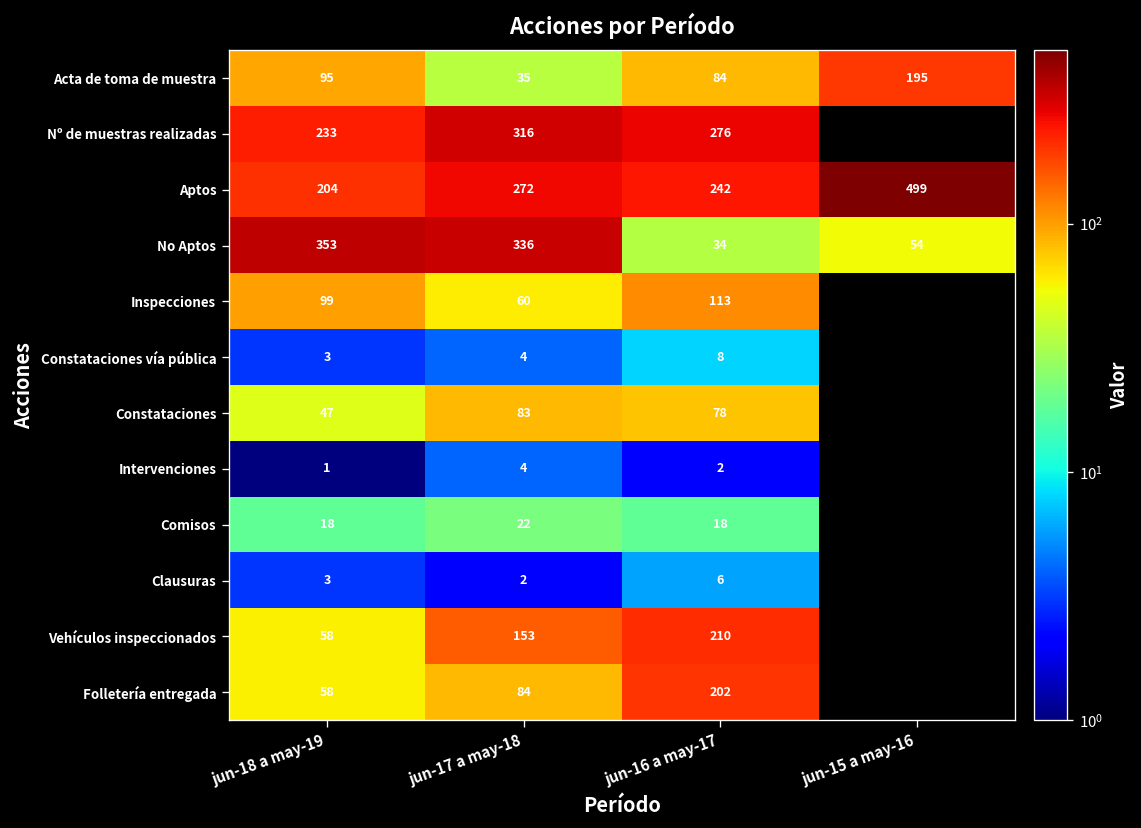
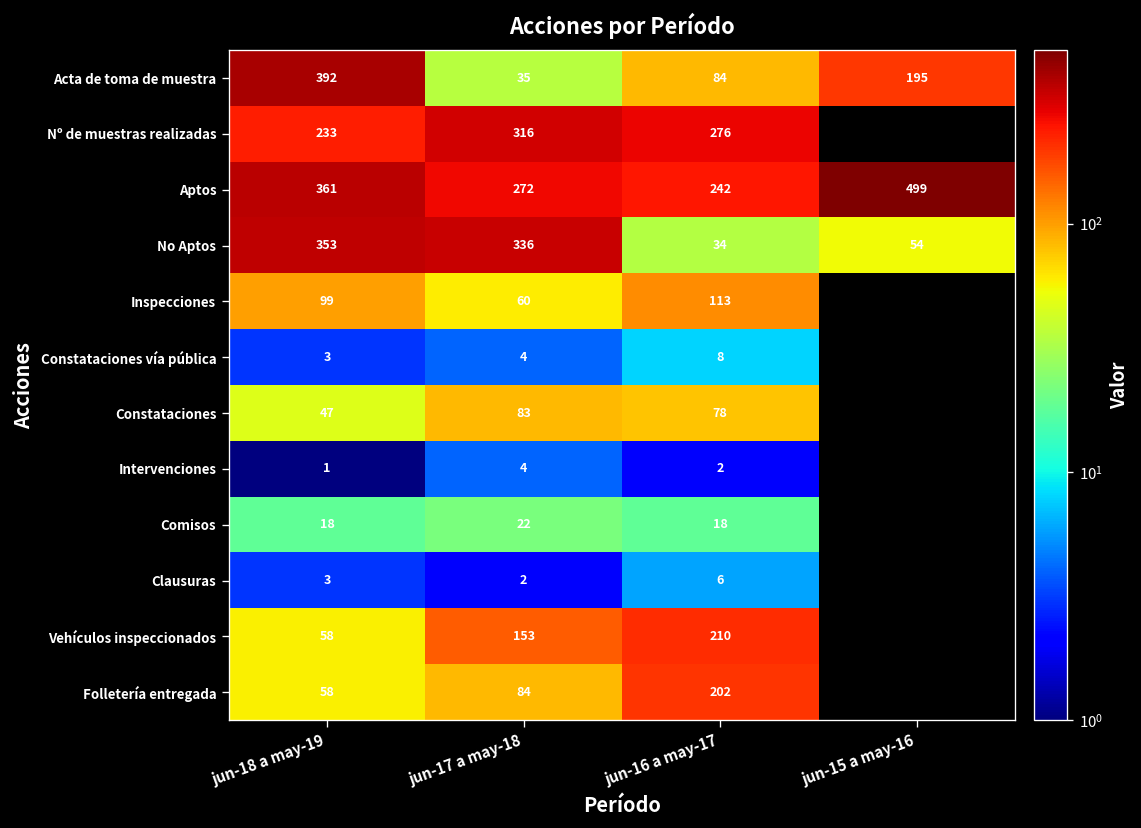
  {
    "Acta de toma de muestra": {
-     "jun-18 a may-19": 95,
+     "jun-18 a may-19": 392,
      "jun-17 a may-18": 35,
      "jun-16 a may-17": 84,
      "jun-15 a may-16": 195
    },
    "Nº de muestras realizadas": {
      "jun-18 a may-19": 233,
      "jun-17 a may-18": 316,
      "jun-16 a may-17": 276
    },
    "Aptos": {
-     "jun-18 a may-19": 204,
+     "jun-18 a may-19": 361,
      "jun-17 a may-18": 272,
      "jun-16 a may-17": 242,
      "jun-15 a may-16": 499
    },
    "No Aptos": {
      "jun-18 a may-19": 353,
      "jun-17 a may-18": 336,
      "jun-16 a may-17": 34,
      "jun-15 a may-16": 54
    },
    "Inspecciones": {
      "jun-18 a may-19": 99,
      "jun-17 a may-18": 60,
      "jun-16 a may-17": 113
    },
    "Constataciones vía pública": {
      "jun-18 a may-19": 3,
      "jun-17 a may-18": 4,
      "jun-16 a may-17": 8
    },
    "Constataciones": {
      "jun-18 a may-19": 47,
      "jun-17 a may-18": 83,
      "jun-16 a may-17": 78
    },
    "Intervenciones": {
      "jun-18 a may-19": 1,
      "jun-17 a may-18": 4,
      "jun-16 a may-17": 2
    },
    "Comisos": {
      "jun-18 a may-19": 18,
      "jun-17 a may-18": 22,
      "jun-16 a may-17": 18
    },
    "Clausuras": {
      "jun-18 a may-19": 3,
      "jun-17 a may-18": 2,
      "jun-16 a may-17": 6
    },
    "Vehículos inspeccionados": {
      "jun-18 a may-19": 58,
      "jun-17 a may-18": 153,
      "jun-16 a may-17": 210
    },
    "Folletería entregada": {
      "jun-18 a may-19": 58,
      "jun-17 a may-18": 84,
      "jun-16 a may-17": 202
    }
  }
